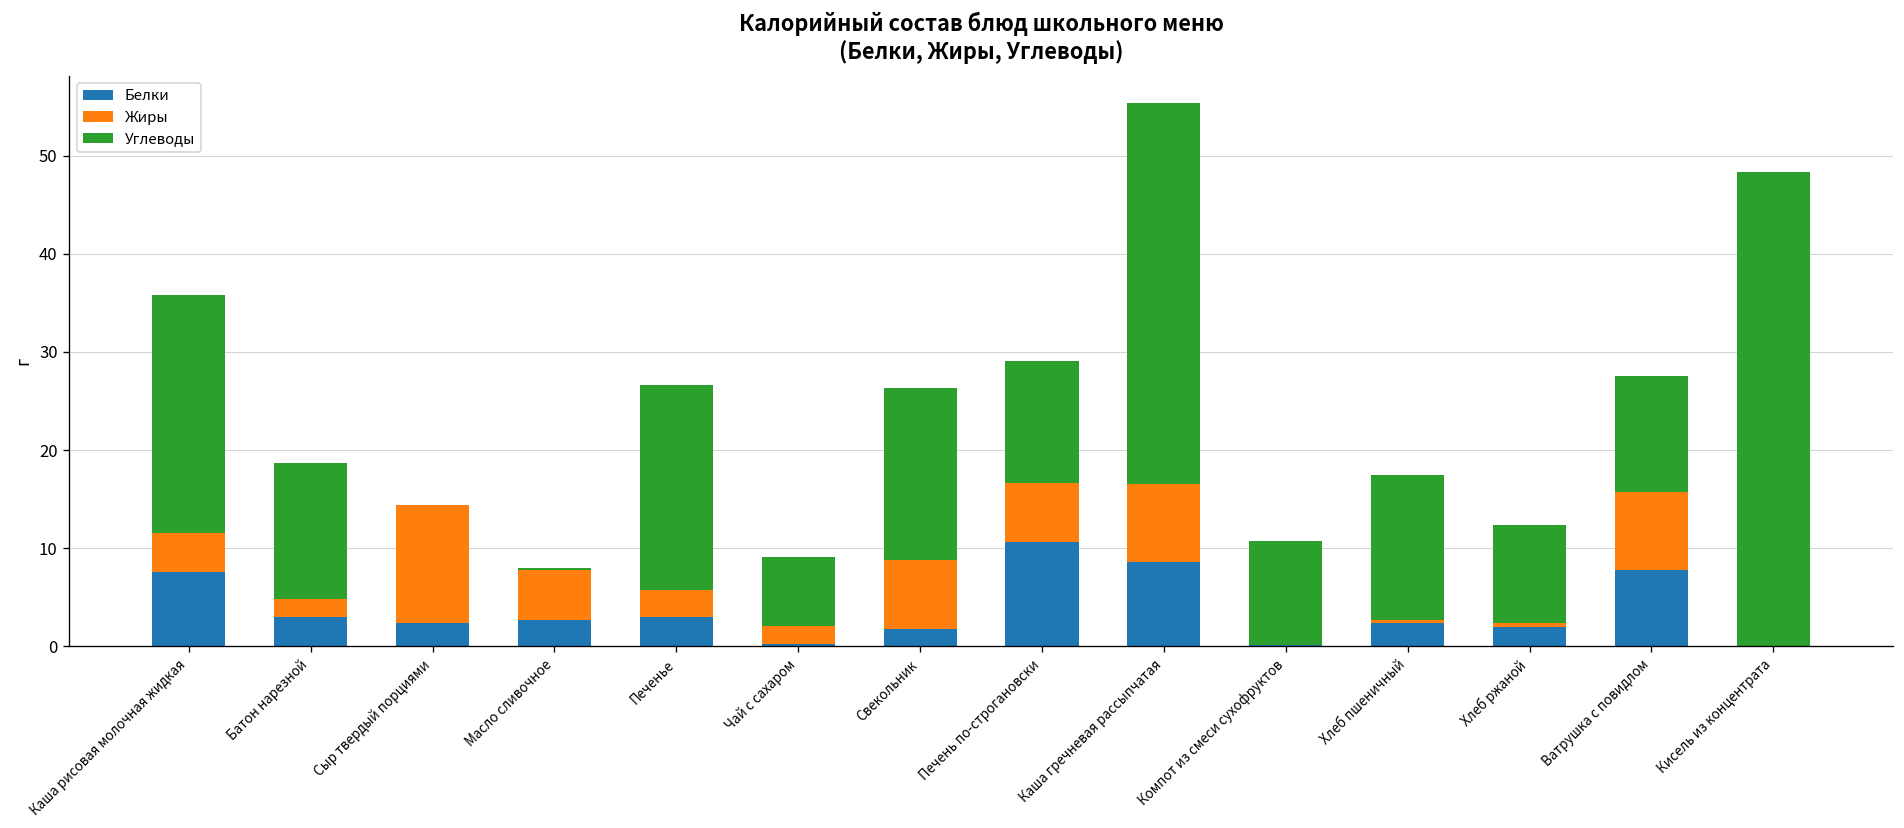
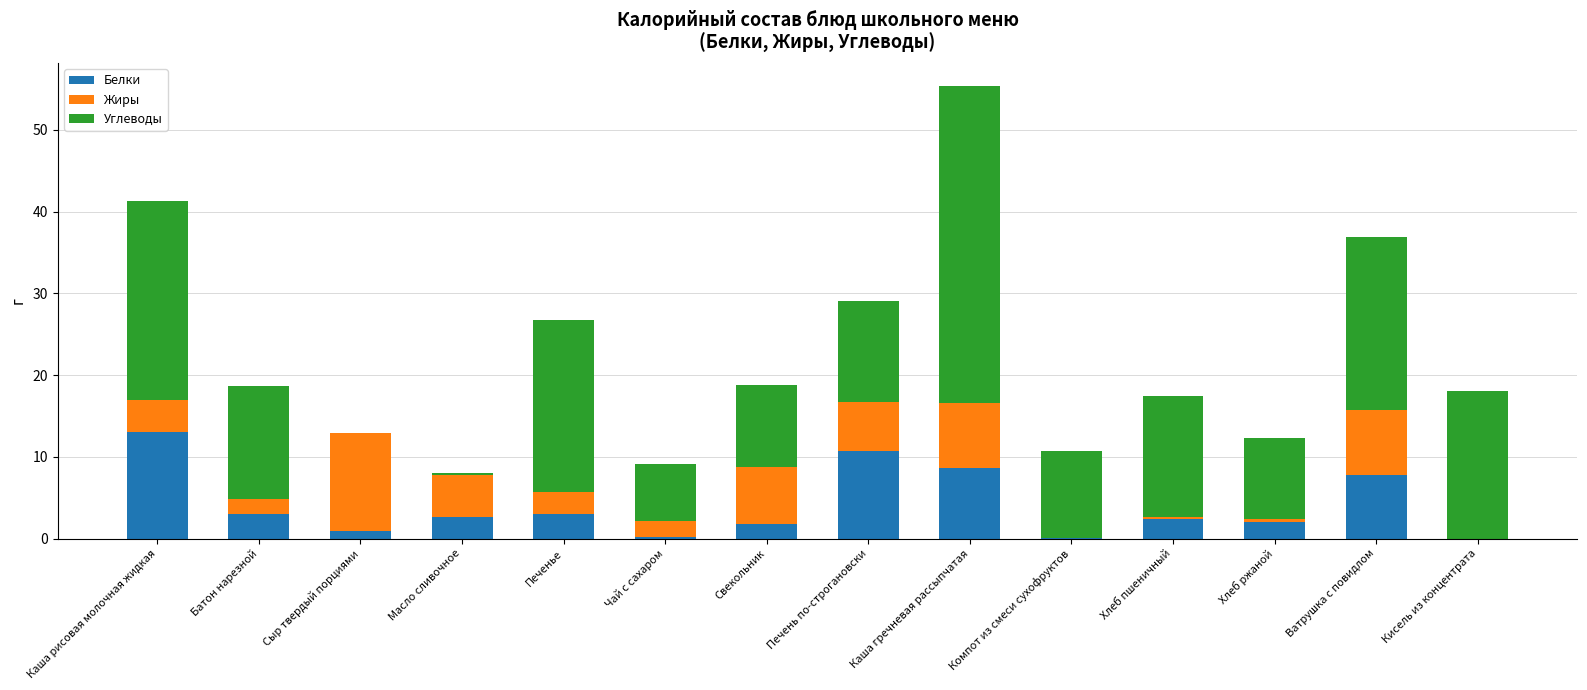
  {
    "Белки": {
-     "Каша рисовая молочная жидкая": 8,
+     "Каша рисовая молочная жидкая": 13,
      "Батон нарезной": 3,
-     "Сыр твердый порциями": 2,
+     "Сыр твердый порциями": 1,
      "Масло сливочное": 3,
      "Печенье": 3,
      "Свекольник": 2,
      "Печень по-строгановски": 11,
      "Каша гречневая рассыпчатая": 9,
      "Хлеб пшеничный": 2,
      "Хлеб ржаной": 2,
      "Ватрушка с повидлом": 8,
      "Кисель из концентрата": 0
    },
    "Жиры": {
      "Каша рисовая молочная жидкая": 4,
      "Батон нарезной": 2,
      "Сыр твердый порциями": 12,
      "Масло сливочное": 5,
      "Печенье": 3,
      "Чай с сахаром": 2,
      "Свекольник": 7,
      "Печень по-строгановски": 6,
      "Каша гречневая рассыпчатая": 8,
      "Компот из смеси сухофруктов": 0,
      "Хлеб ржаной": 0,
      "Ватрушка с повидлом": 8,
      "Кисель из концентрата": 0
    },
    "Углеводы": {
      "Каша рисовая молочная жидкая": 24,
      "Батон нарезной": 14,
      "Сыр твердый порциями": 0,
      "Печенье": 21,
      "Чай с сахаром": 7,
-     "Свекольник": 18,
+     "Свекольник": 10,
      "Печень по-строгановски": 12,
      "Каша гречневая рассыпчатая": 39,
      "Компот из смеси сухофруктов": 11,
      "Хлеб пшеничный": 15,
      "Хлеб ржаной": 10,
-     "Ватрушка с повидлом": 12,
-     "Кисель из концентрата": 48
+     "Ватрушка с повидлом": 21,
+     "Кисель из концентрата": 18
    }
  }
